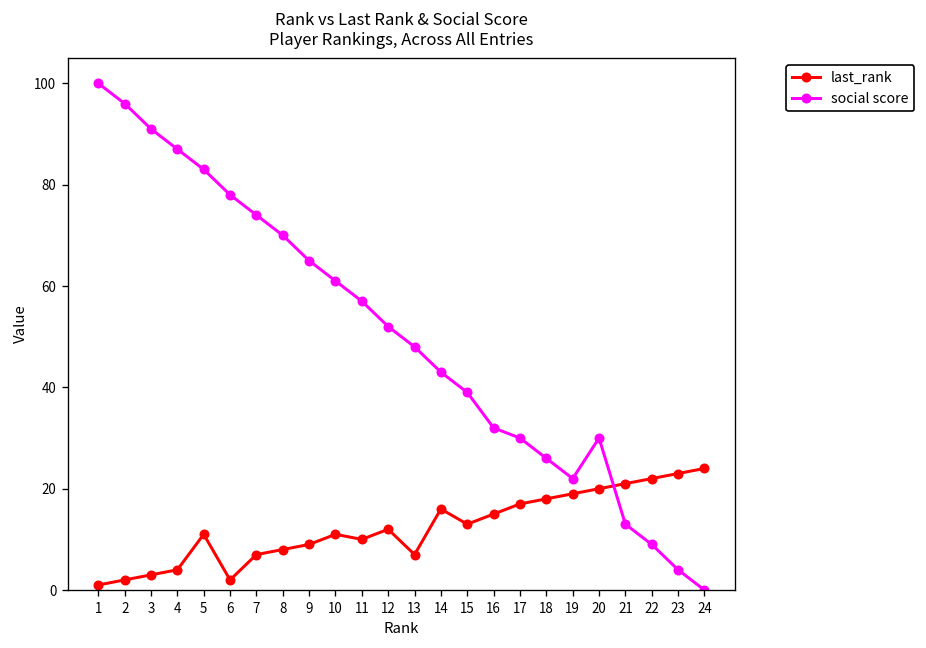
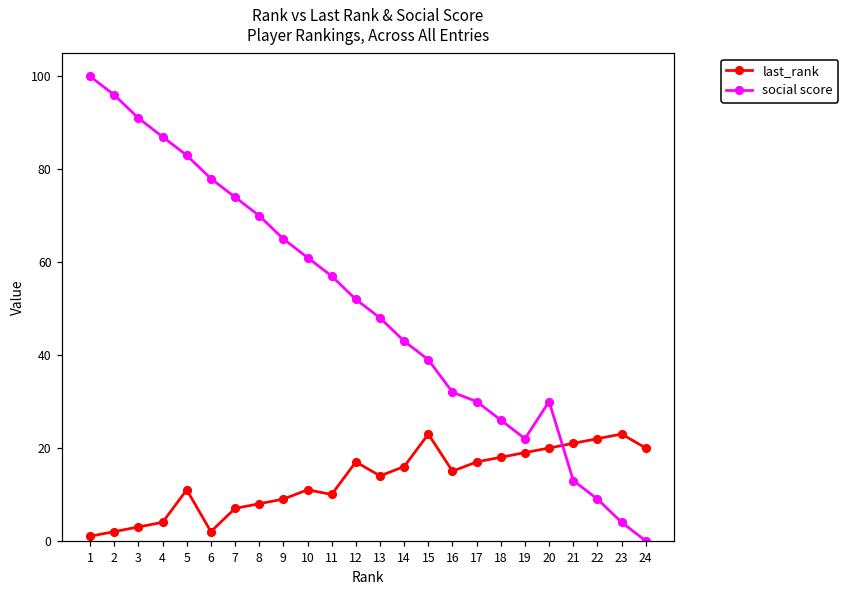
  {
    "last_rank": {
      "1": 1,
      "2": 2,
      "3": 3,
      "4": 4,
      "5": 11,
      "6": 2,
      "7": 7,
      "8": 8,
      "9": 9,
      "10": 11,
      "11": 10,
-     "12": 12,
-     "13": 7,
+     "12": 17,
+     "13": 14,
      "14": 16,
-     "15": 13,
+     "15": 23,
      "16": 15,
      "17": 17,
      "18": 18,
      "19": 19,
      "20": 20,
      "21": 21,
      "22": 22,
      "23": 23,
-     "24": 24
+     "24": 20
    },
    "social score": {
      "1": 100,
      "2": 96,
      "3": 91,
      "4": 87,
      "5": 83,
      "6": 78,
      "7": 74,
      "8": 70,
      "9": 65,
      "10": 61,
      "11": 57,
      "12": 52,
      "13": 48,
      "14": 43,
      "15": 39,
      "16": 32,
      "17": 30,
      "18": 26,
      "19": 22,
      "20": 30,
      "21": 13,
      "22": 9,
      "23": 4,
      "24": 0
    }
  }
